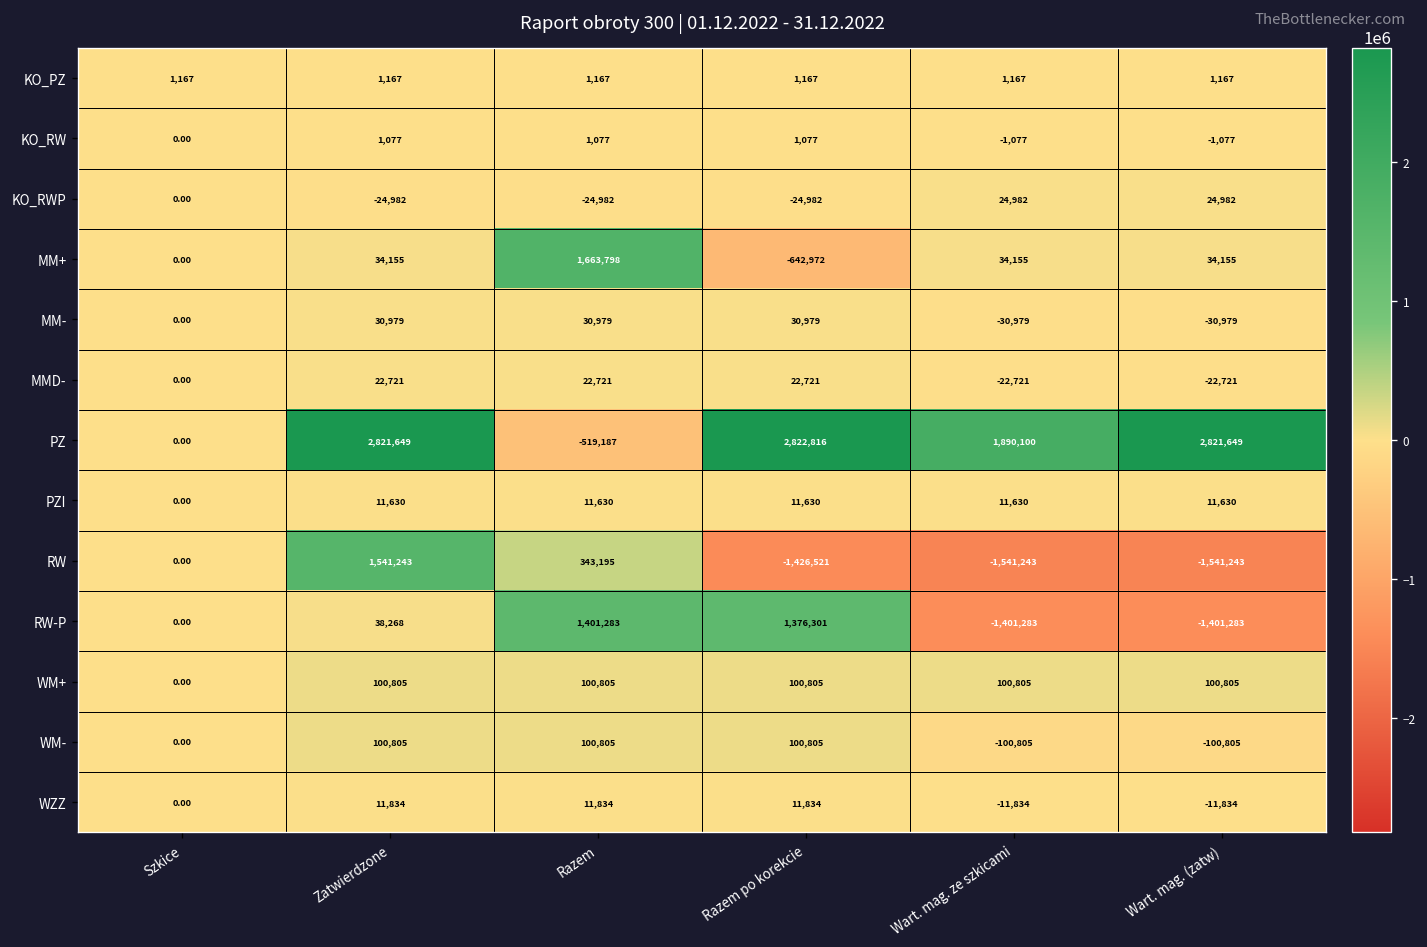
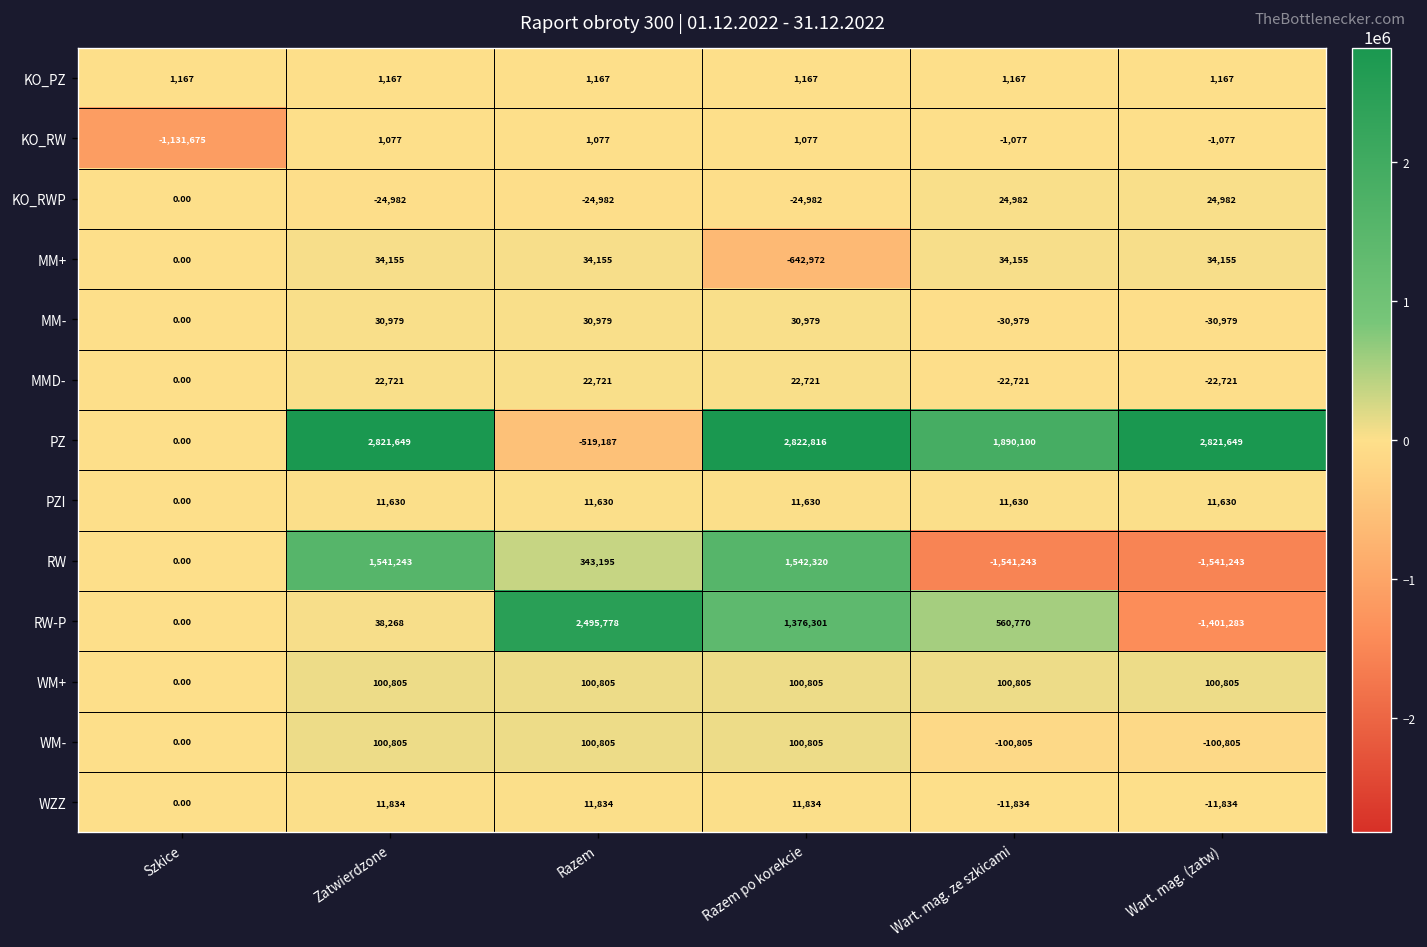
  {
    "KO_PZ": {
      "Szkice": "1,167",
      "Zatwierdzone": "1,167",
      "Razem": "1,167",
      "Razem po korekcie": "1,167",
      "Wart. mag. ze szkicami": "1,167",
      "Wart. mag. (zatw)": "1,167"
    },
    "KO_RW": {
-     "Szkice": "0.00",
+     "Szkice": "-1,131,675",
      "Zatwierdzone": "1,077",
      "Razem": "1,077",
      "Razem po korekcie": "1,077",
      "Wart. mag. ze szkicami": "-1,077",
      "Wart. mag. (zatw)": "-1,077"
    },
    "KO_RWP": {
      "Szkice": "0.00",
      "Zatwierdzone": "-24,982",
      "Razem": "-24,982",
      "Razem po korekcie": "-24,982",
      "Wart. mag. ze szkicami": "24,982",
      "Wart. mag. (zatw)": "24,982"
    },
    "MM+": {
      "Szkice": "0.00",
      "Zatwierdzone": "34,155",
-     "Razem": "1,663,798",
+     "Razem": "34,155",
      "Razem po korekcie": "-642,972",
      "Wart. mag. ze szkicami": "34,155",
      "Wart. mag. (zatw)": "34,155"
    },
    "MM-": {
      "Szkice": "0.00",
      "Zatwierdzone": "30,979",
      "Razem": "30,979",
      "Razem po korekcie": "30,979",
      "Wart. mag. ze szkicami": "-30,979",
      "Wart. mag. (zatw)": "-30,979"
    },
    "MMD-": {
      "Szkice": "0.00",
      "Zatwierdzone": "22,721",
      "Razem": "22,721",
      "Razem po korekcie": "22,721",
      "Wart. mag. ze szkicami": "-22,721",
      "Wart. mag. (zatw)": "-22,721"
    },
    "PZ": {
      "Szkice": "0.00",
      "Zatwierdzone": "2,821,649",
      "Razem": "-519,187",
      "Razem po korekcie": "2,822,816",
      "Wart. mag. ze szkicami": "1,890,100",
      "Wart. mag. (zatw)": "2,821,649"
    },
    "PZI": {
      "Szkice": "0.00",
      "Zatwierdzone": "11,630",
      "Razem": "11,630",
      "Razem po korekcie": "11,630",
      "Wart. mag. ze szkicami": "11,630",
      "Wart. mag. (zatw)": "11,630"
    },
    "RW": {
      "Szkice": "0.00",
      "Zatwierdzone": "1,541,243",
      "Razem": "343,195",
-     "Razem po korekcie": "-1,426,521",
+     "Razem po korekcie": "1,542,320",
      "Wart. mag. ze szkicami": "-1,541,243",
      "Wart. mag. (zatw)": "-1,541,243"
    },
    "RW-P": {
      "Szkice": "0.00",
      "Zatwierdzone": "38,268",
-     "Razem": "1,401,283",
+     "Razem": "2,495,778",
      "Razem po korekcie": "1,376,301",
-     "Wart. mag. ze szkicami": "-1,401,283",
+     "Wart. mag. ze szkicami": "560,770",
      "Wart. mag. (zatw)": "-1,401,283"
    },
    "WM+": {
      "Szkice": "0.00",
      "Zatwierdzone": "100,805",
      "Razem": "100,805",
      "Razem po korekcie": "100,805",
      "Wart. mag. ze szkicami": "100,805",
      "Wart. mag. (zatw)": "100,805"
    },
    "WM-": {
      "Szkice": "0.00",
      "Zatwierdzone": "100,805",
      "Razem": "100,805",
      "Razem po korekcie": "100,805",
      "Wart. mag. ze szkicami": "-100,805",
      "Wart. mag. (zatw)": "-100,805"
    },
    "WZZ": {
      "Szkice": "0.00",
      "Zatwierdzone": "11,834",
      "Razem": "11,834",
      "Razem po korekcie": "11,834",
      "Wart. mag. ze szkicami": "-11,834",
      "Wart. mag. (zatw)": "-11,834"
    }
  }
